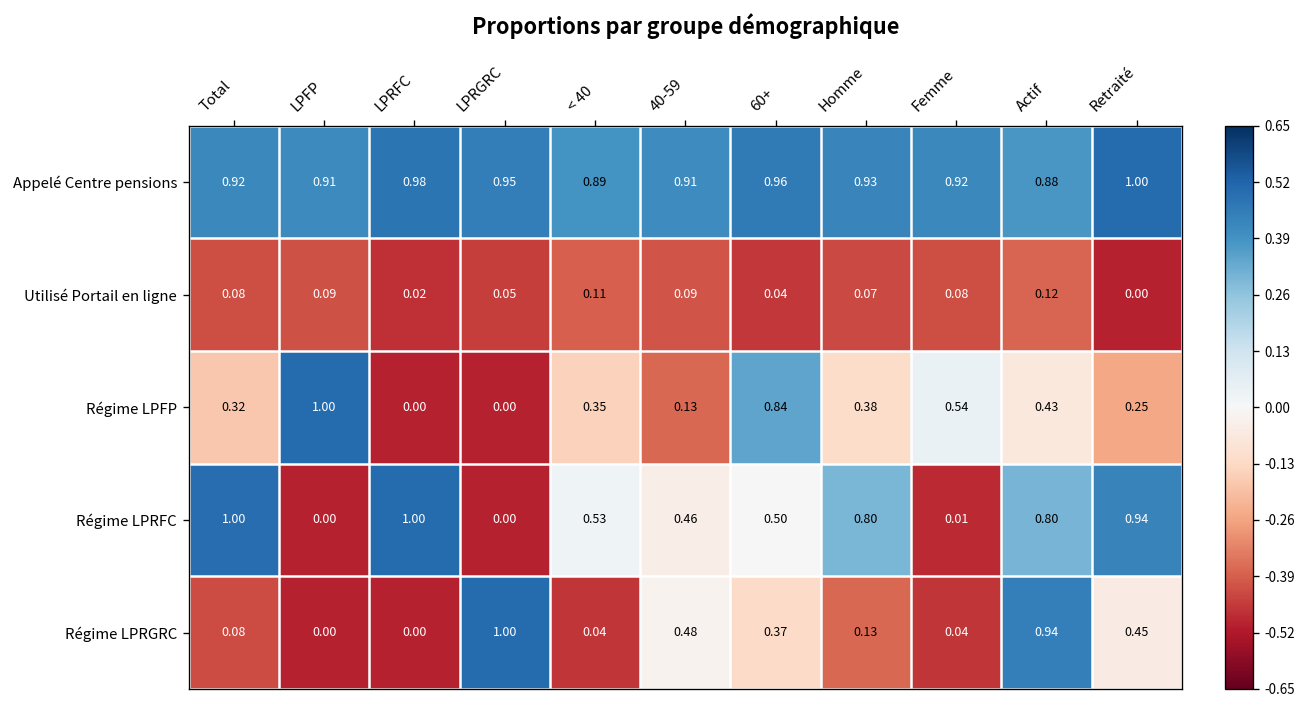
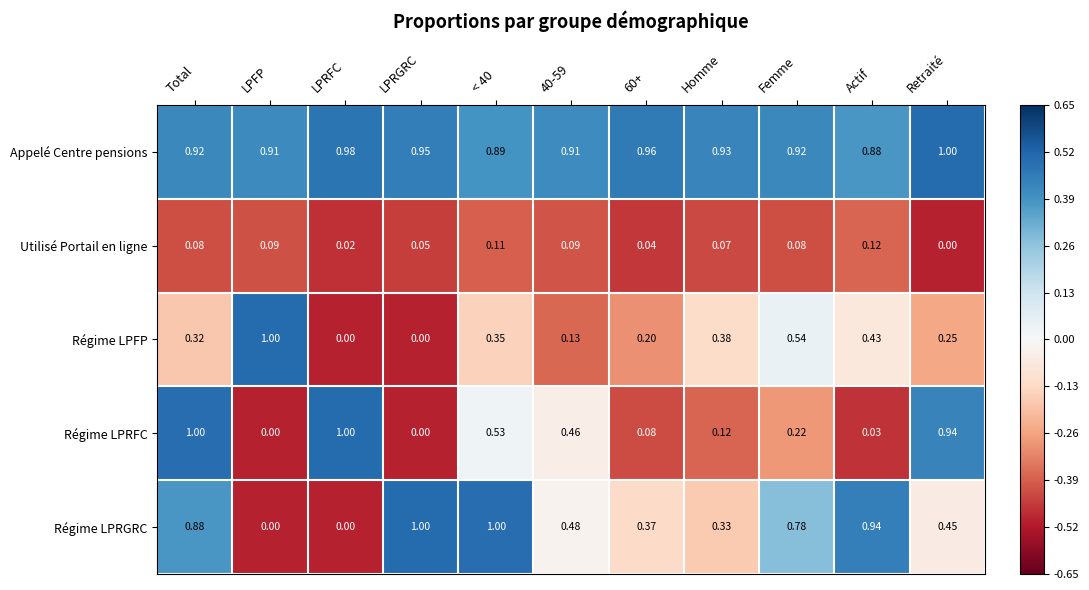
  {
    "Appelé Centre pensions": {
      "Total": 0.92,
      "LPFP": 0.91,
      "LPRFC": 0.98,
      "LPRGRC": 0.95,
      "< 40": 0.89,
      "40-59": 0.91,
      "60+": 0.96,
      "Homme": 0.93,
      "Femme": 0.92,
      "Actif": 0.88,
      "Retraité": 1.00
    },
    "Utilisé Portail en ligne": {
      "Total": 0.08,
      "LPFP": 0.09,
      "LPRFC": 0.02,
      "LPRGRC": 0.05,
      "< 40": 0.11,
      "40-59": 0.09,
      "60+": 0.04,
      "Homme": 0.07,
      "Femme": 0.08,
      "Actif": 0.12,
      "Retraité": 0.00
    },
    "Régime LPFP": {
      "Total": 0.32,
      "LPFP": 1.00,
      "LPRFC": 0.00,
      "LPRGRC": 0.00,
      "< 40": 0.35,
      "40-59": 0.13,
-     "60+": 0.84,
+     "60+": 0.20,
      "Homme": 0.38,
      "Femme": 0.54,
      "Actif": 0.43,
      "Retraité": 0.25
    },
    "Régime LPRFC": {
      "Total": 1.00,
      "LPFP": 0.00,
      "LPRFC": 1.00,
      "LPRGRC": 0.00,
      "< 40": 0.53,
      "40-59": 0.46,
-     "60+": 0.50,
-     "Homme": 0.80,
-     "Femme": 0.01,
-     "Actif": 0.80,
+     "60+": 0.08,
+     "Homme": 0.12,
+     "Femme": 0.22,
+     "Actif": 0.03,
      "Retraité": 0.94
    },
    "Régime LPRGRC": {
-     "Total": 0.08,
+     "Total": 0.88,
      "LPFP": 0.00,
      "LPRFC": 0.00,
      "LPRGRC": 1.00,
-     "< 40": 0.04,
+     "< 40": 1.00,
      "40-59": 0.48,
      "60+": 0.37,
-     "Homme": 0.13,
-     "Femme": 0.04,
+     "Homme": 0.33,
+     "Femme": 0.78,
      "Actif": 0.94,
      "Retraité": 0.45
    }
  }
